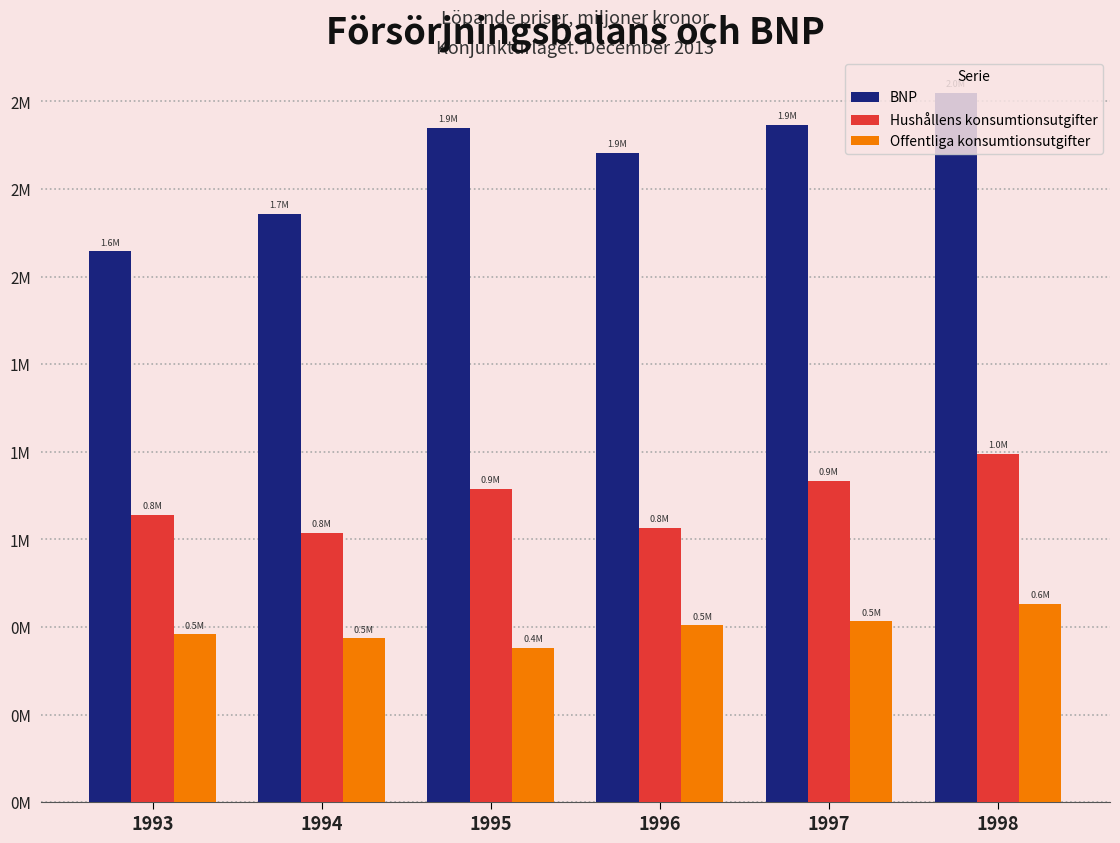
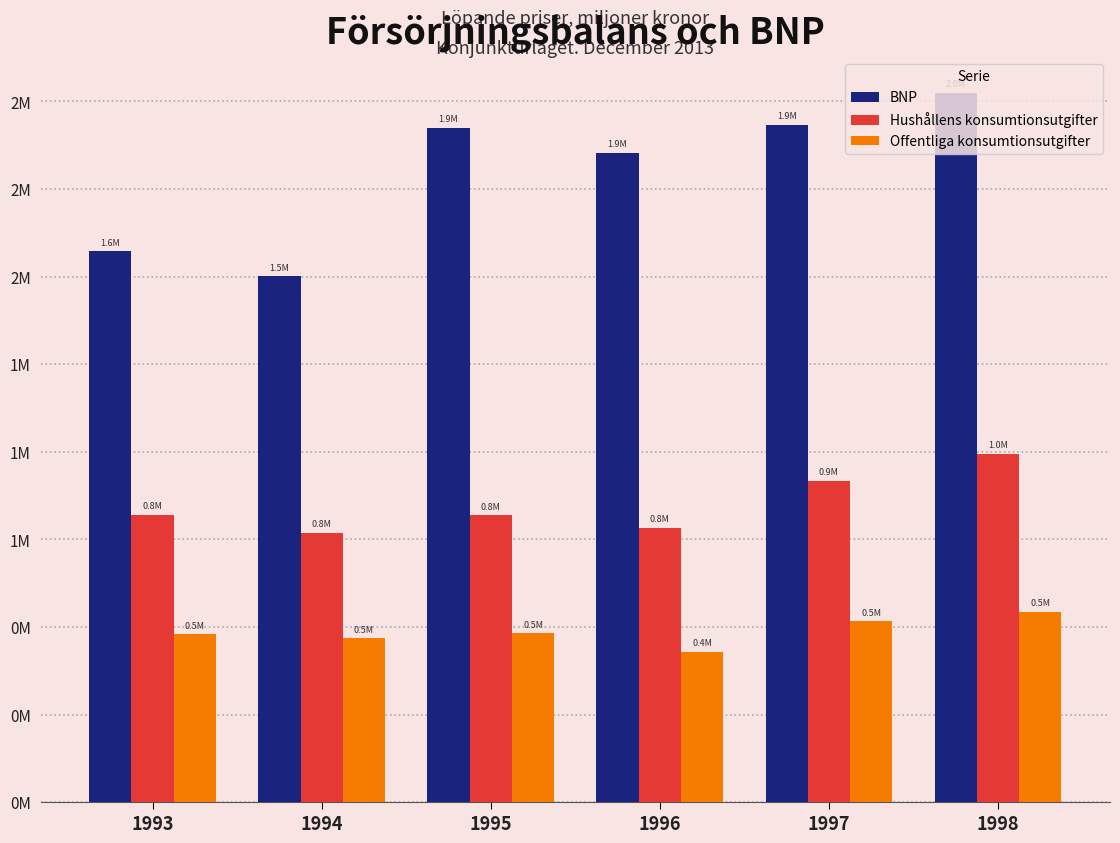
  {
    "BNP": {
      "1993": "1.6M",
-     "1994": "1.7M",
+     "1994": "1.5M",
      "1995": "1.9M",
      "1996": "1.9M",
      "1997": "1.9M"
    },
    "Hushållens konsumtionsutgifter": {
      "1993": "0.8M",
      "1994": "0.8M",
-     "1995": "0.9M",
+     "1995": "0.8M",
      "1996": "0.8M",
      "1997": "0.9M",
      "1998": "1.0M"
    },
    "Offentliga konsumtionsutgifter": {
      "1993": "0.5M",
      "1994": "0.5M",
-     "1995": "0.4M",
-     "1996": "0.5M",
+     "1995": "0.5M",
+     "1996": "0.4M",
      "1997": "0.5M",
-     "1998": "0.6M"
+     "1998": "0.5M"
    }
  }
